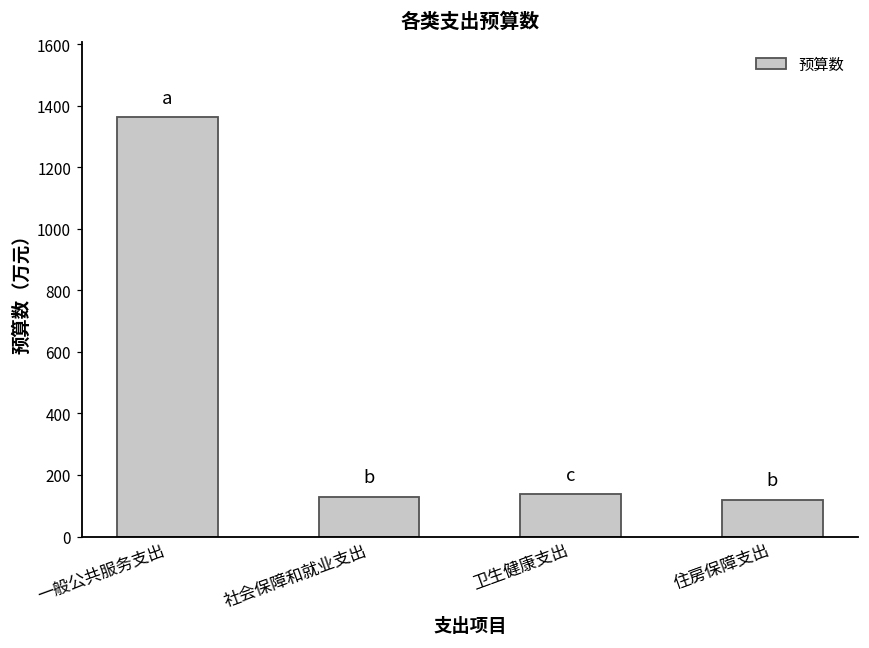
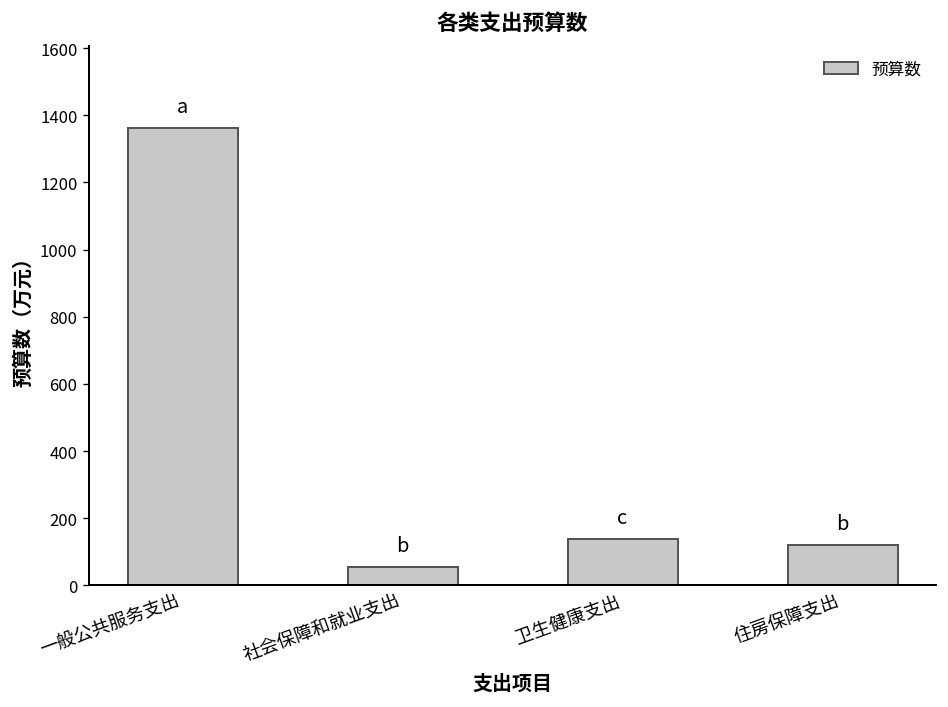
  {
    "一般公共服务支出": 1360,
-   "社会保障和就业支出": 130,
+   "社会保障和就业支出": 50,
    "卫生健康支出": 140,
    "住房保障支出": 120
  }
